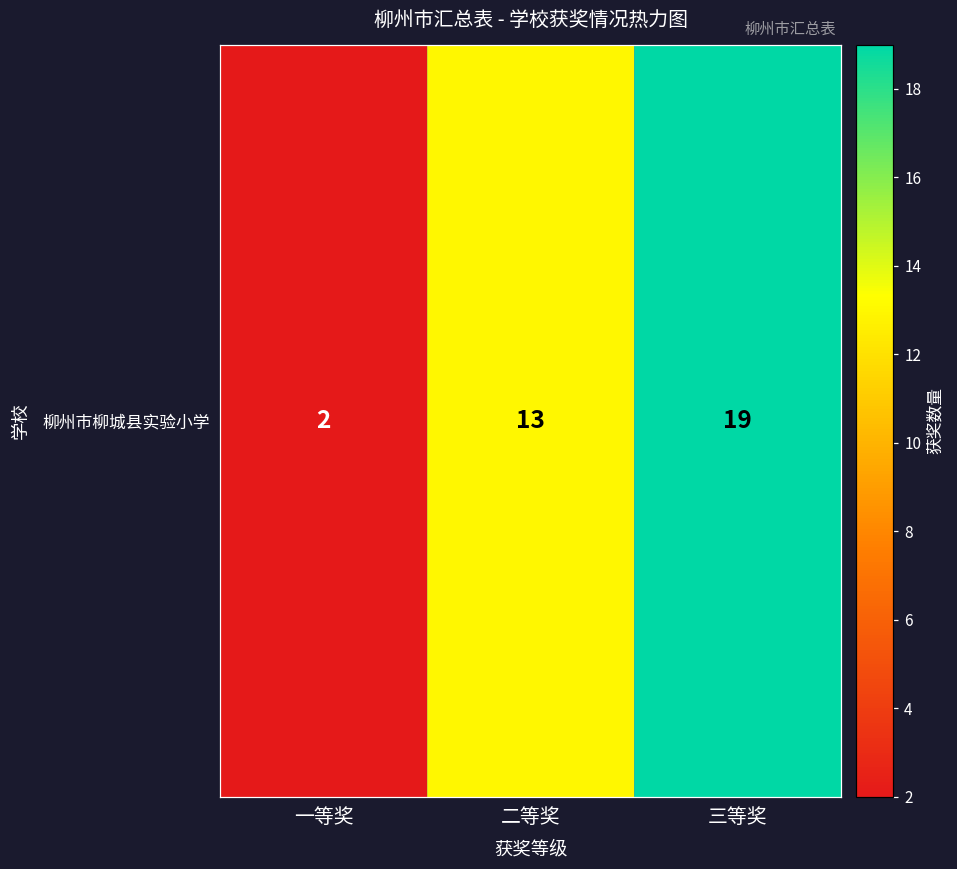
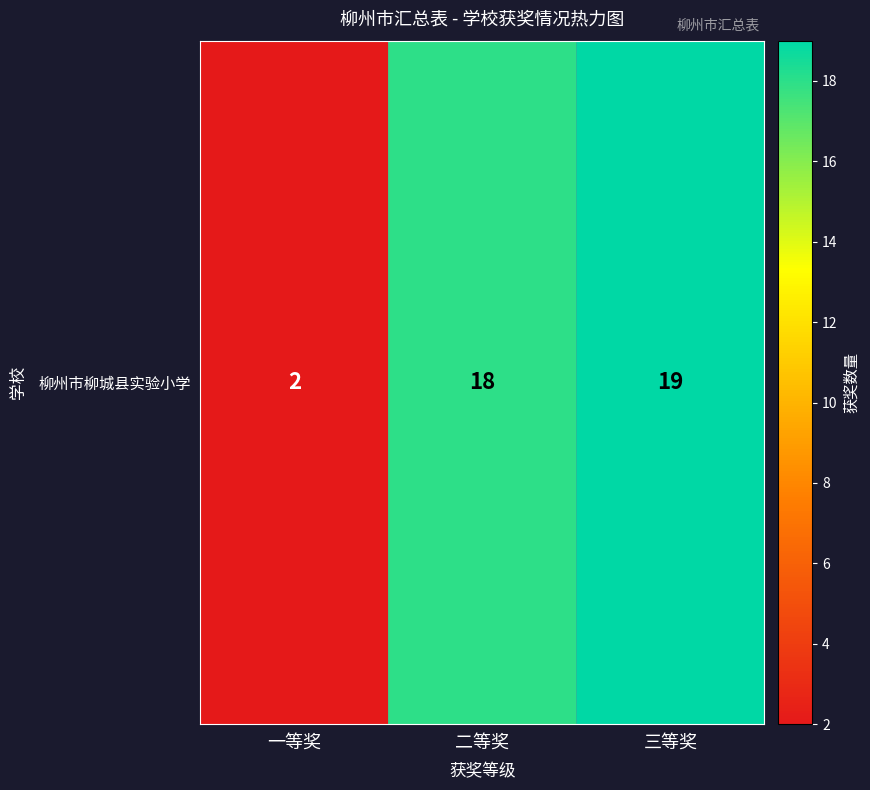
  {
    "柳州市柳城县实验小学": {
      "一等奖": 2,
-     "二等奖": 13,
+     "二等奖": 18,
      "三等奖": 19
    }
  }
